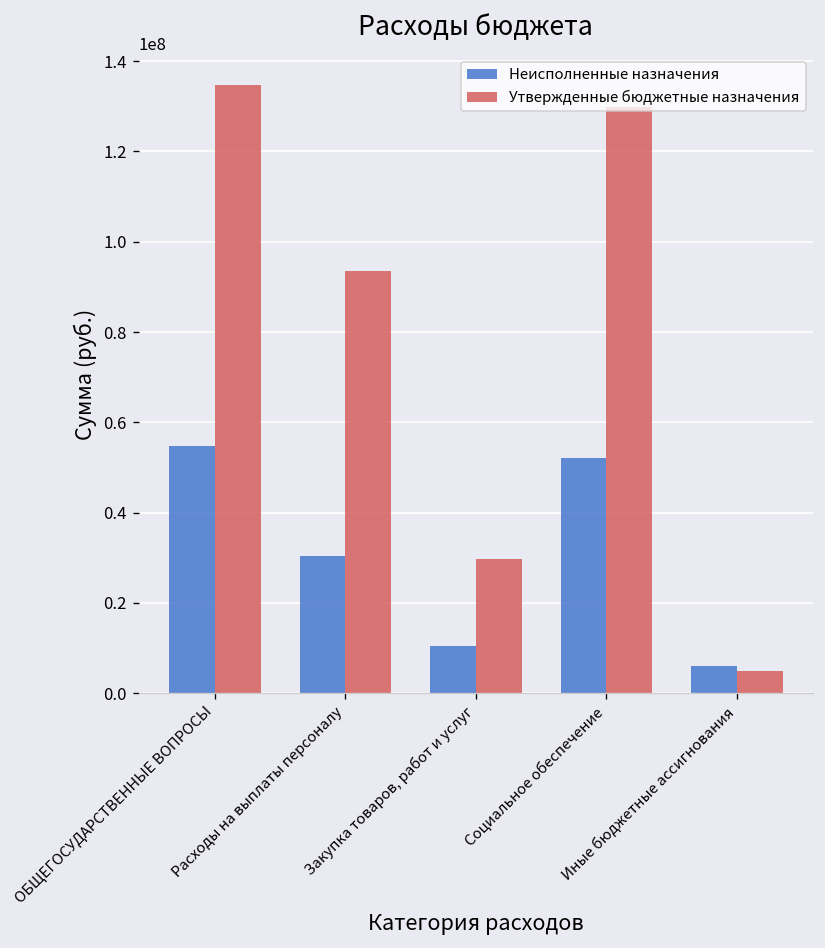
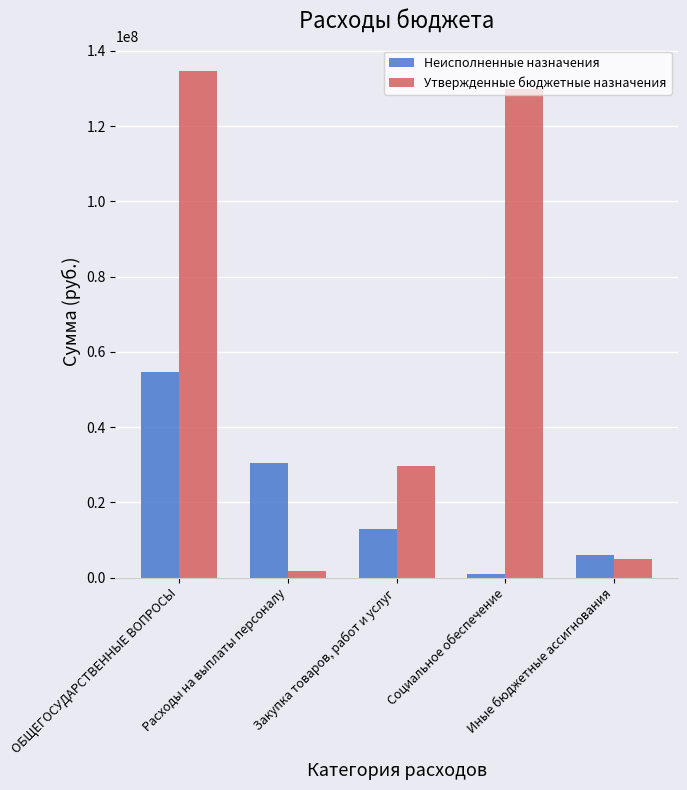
  {
    "Неисполненные назначения": {
      "ОБЩЕГОСУДАРСТВЕННЫЕ ВОПРОСЫ": 55000000,
      "Расходы на выплаты персоналу": 30000000,
-     "Закупка товаров, работ и услуг": 10000000,
-     "Социальное обеспечение": 52000000,
+     "Закупка товаров, работ и услуг": 13000000,
+     "Социальное обеспечение": 1000000,
      "Иные бюджетные ассигнования": 6000000
    },
    "Утвержденные бюджетные назначения": {
      "ОБЩЕГОСУДАРСТВЕННЫЕ ВОПРОСЫ": 135000000,
-     "Расходы на выплаты персоналу": 94000000,
+     "Расходы на выплаты персоналу": 2000000,
      "Закупка товаров, работ и услуг": 30000000,
      "Иные бюджетные ассигнования": 5000000
    }
  }
